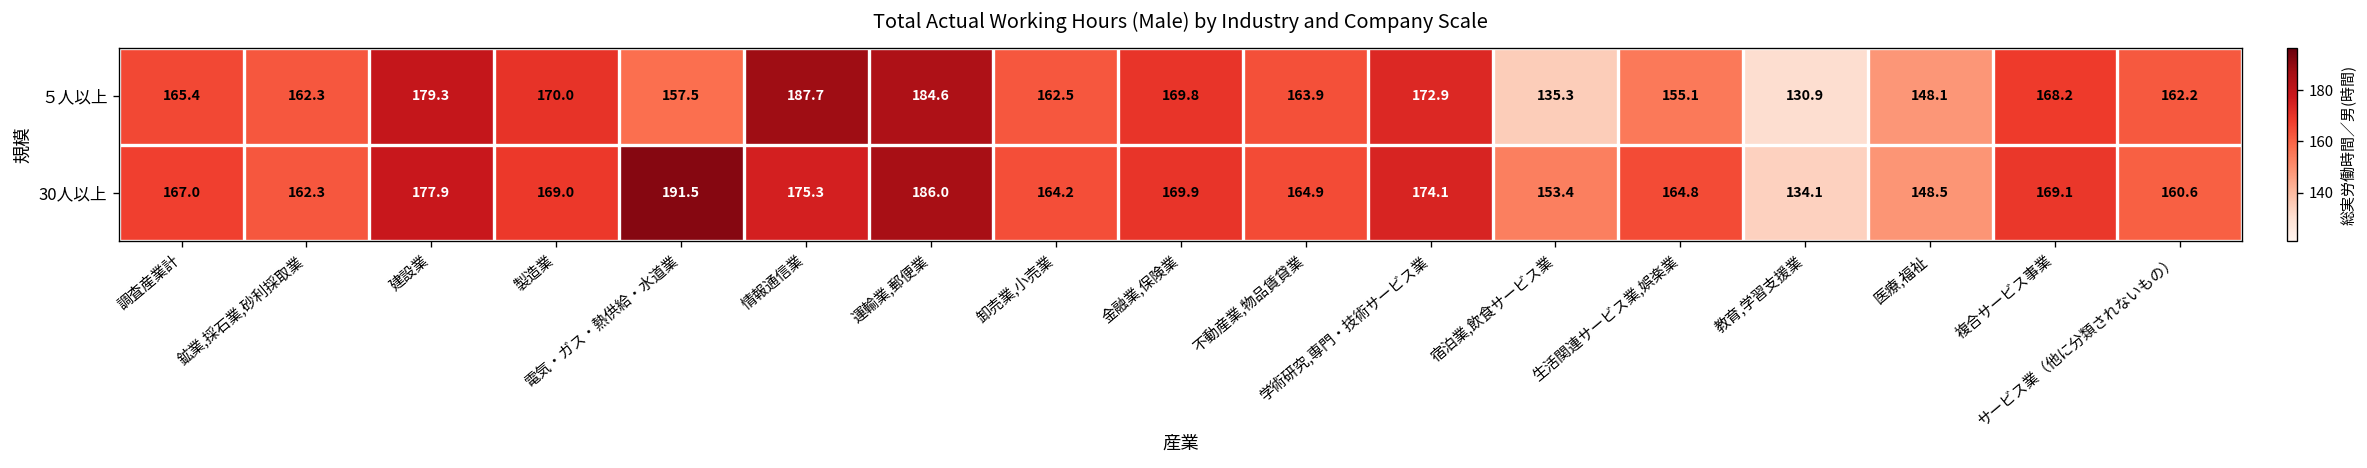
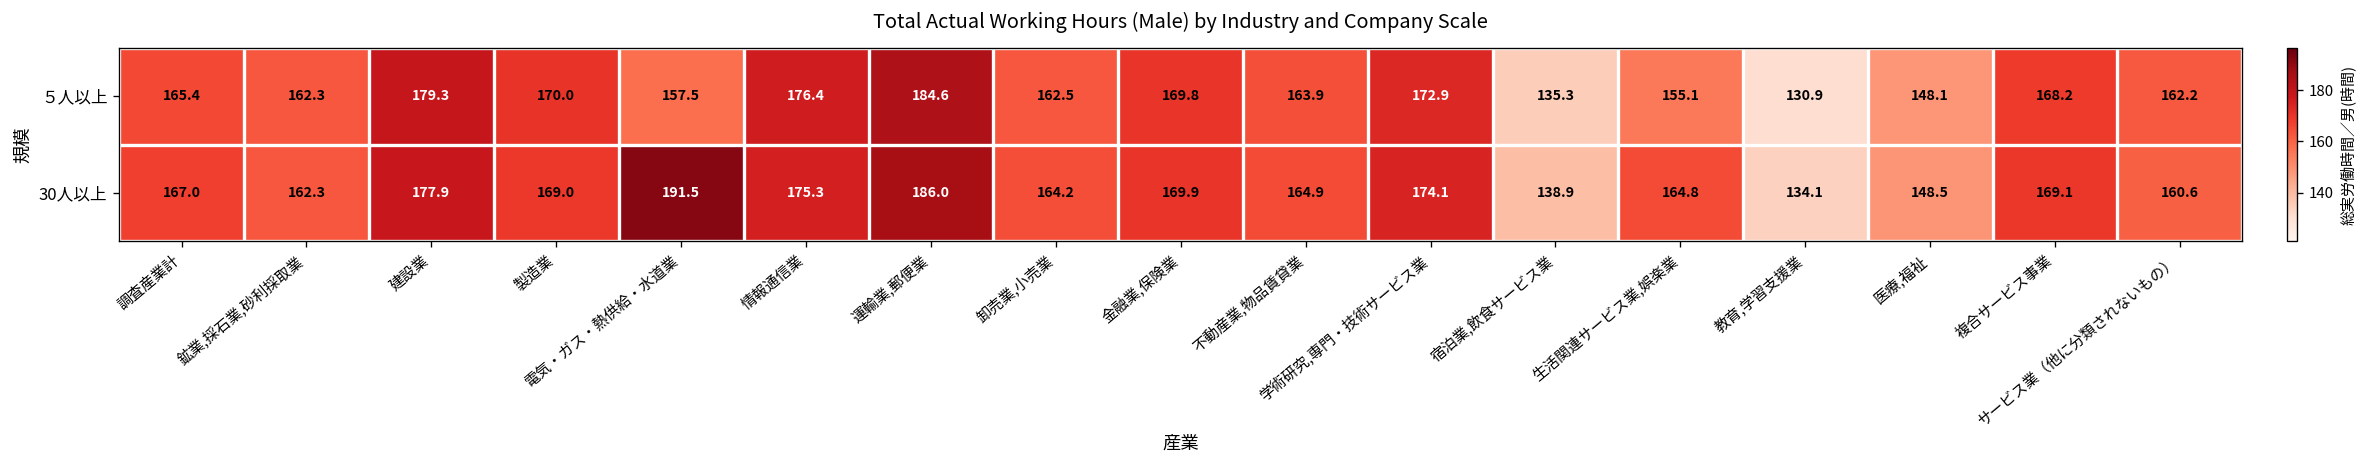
  {
    "５人以上": {
      "調査産業計": 165.4,
      "鉱業,採石業,砂利採取業": 162.3,
      "建設業": 179.3,
      "製造業": 170.0,
      "電気・ガス・熱供給・水道業": 157.5,
-     "情報通信業": 187.7,
+     "情報通信業": 176.4,
      "運輸業,郵便業": 184.6,
      "卸売業,小売業": 162.5,
      "金融業,保険業": 169.8,
      "不動産業,物品賃貸業": 163.9,
      "学術研究,専門・技術サービス業": 172.9,
      "宿泊業,飲食サービス業": 135.3,
      "生活関連サービス業,娯楽業": 155.1,
      "教育,学習支援業": 130.9,
      "医療,福祉": 148.1,
      "複合サービス事業": 168.2,
      "サービス業（他に分類されないもの）": 162.2
    },
    "30人以上": {
      "調査産業計": 167.0,
      "鉱業,採石業,砂利採取業": 162.3,
      "建設業": 177.9,
      "製造業": 169.0,
      "電気・ガス・熱供給・水道業": 191.5,
      "情報通信業": 175.3,
      "運輸業,郵便業": 186.0,
      "卸売業,小売業": 164.2,
      "金融業,保険業": 169.9,
      "不動産業,物品賃貸業": 164.9,
      "学術研究,専門・技術サービス業": 174.1,
-     "宿泊業,飲食サービス業": 153.4,
+     "宿泊業,飲食サービス業": 138.9,
      "生活関連サービス業,娯楽業": 164.8,
      "教育,学習支援業": 134.1,
      "医療,福祉": 148.5,
      "複合サービス事業": 169.1,
      "サービス業（他に分類されないもの）": 160.6
    }
  }
